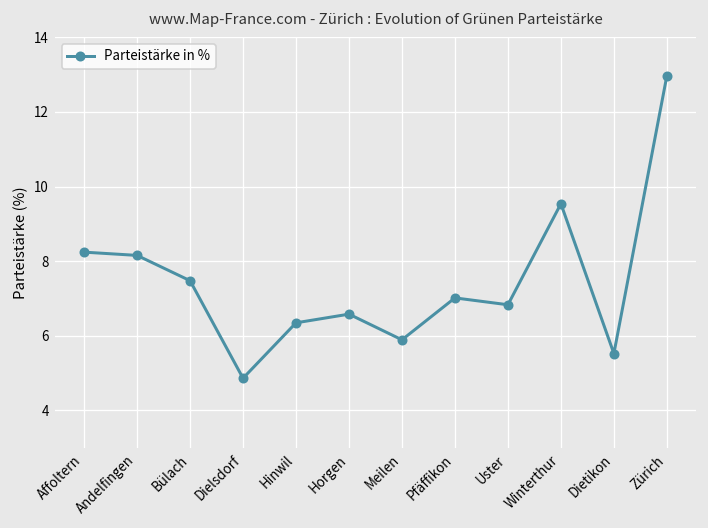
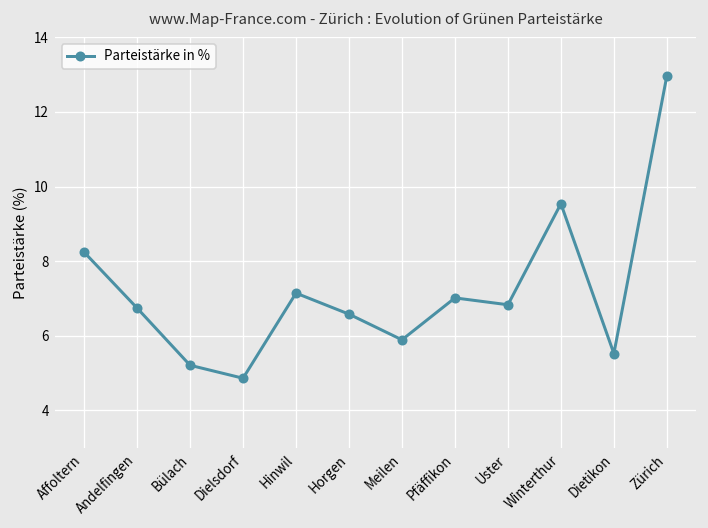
  {
    "Affoltern": 8.2,
-   "Andelfingen": 8.2,
-   "Bülach": 7.5,
+   "Andelfingen": 6.7,
+   "Bülach": 5.2,
    "Dielsdorf": 4.9,
-   "Hinwil": 6.3,
+   "Hinwil": 7.1,
    "Horgen": 6.6,
    "Meilen": 5.9,
    "Pfäffikon": 7.0,
    "Uster": 6.8,
    "Winterthur": 9.5,
    "Dietikon": 5.5,
    "Zürich": 13.0
  }
